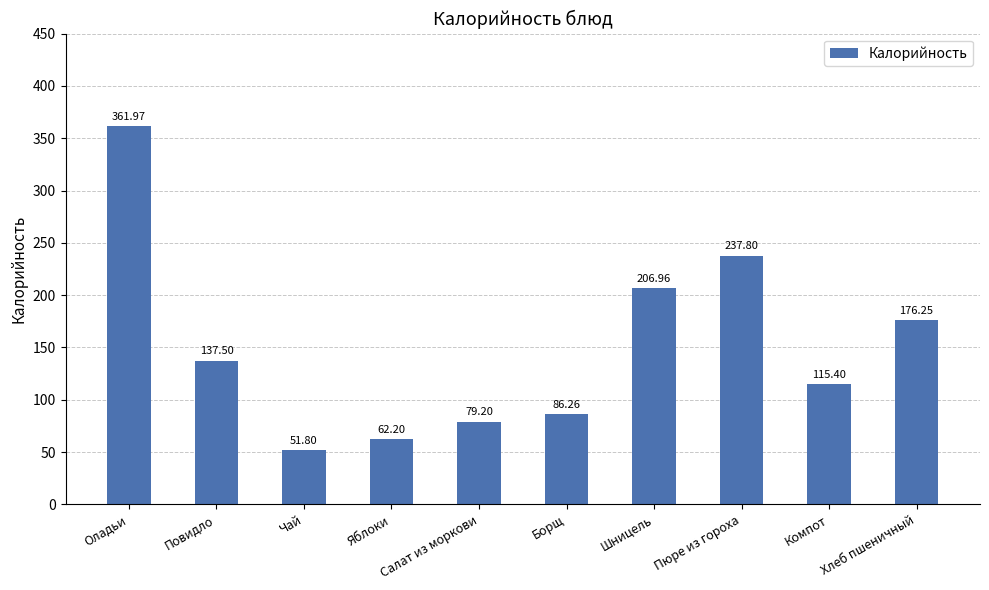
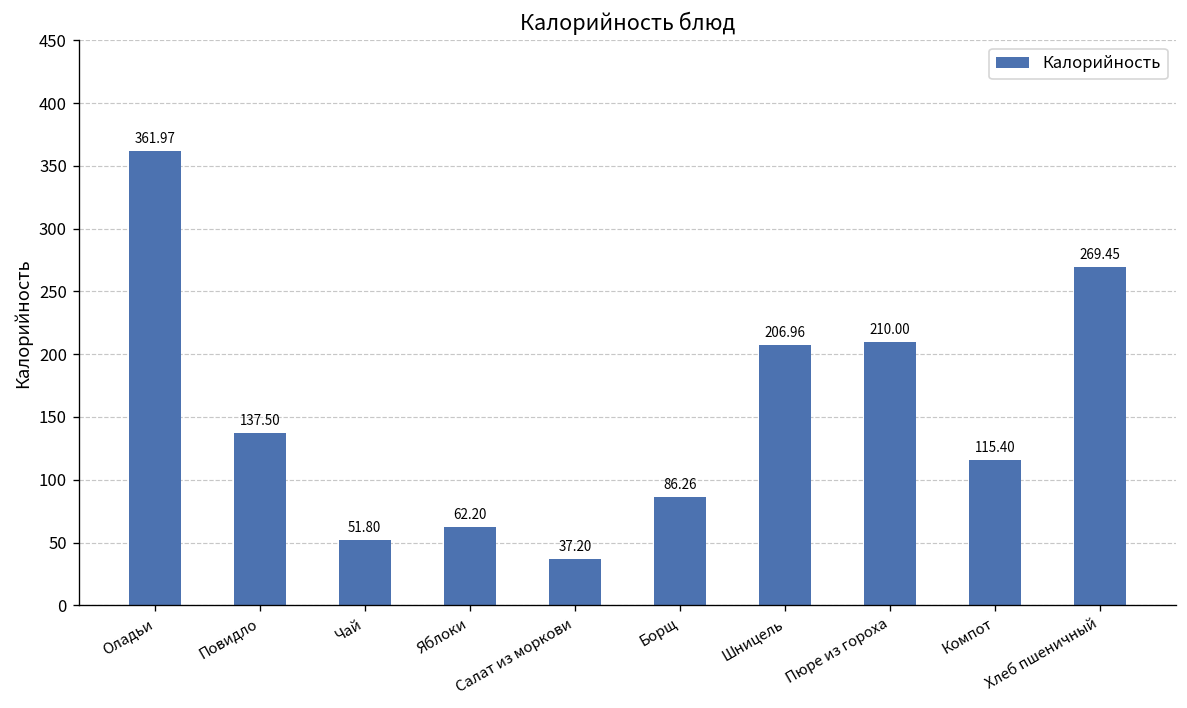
  {
    "Оладьи": 361.97,
    "Повидло": 137.50,
    "Чай": 51.80,
    "Яблоки": 62.20,
-   "Салат из моркови": 79.20,
+   "Салат из моркови": 37.20,
    "Борщ": 86.26,
    "Шницель": 206.96,
-   "Пюре из гороха": 237.80,
+   "Пюре из гороха": 210.00,
    "Компот": 115.40,
-   "Хлеб пшеничный": 176.25
+   "Хлеб пшеничный": 269.45
  }
